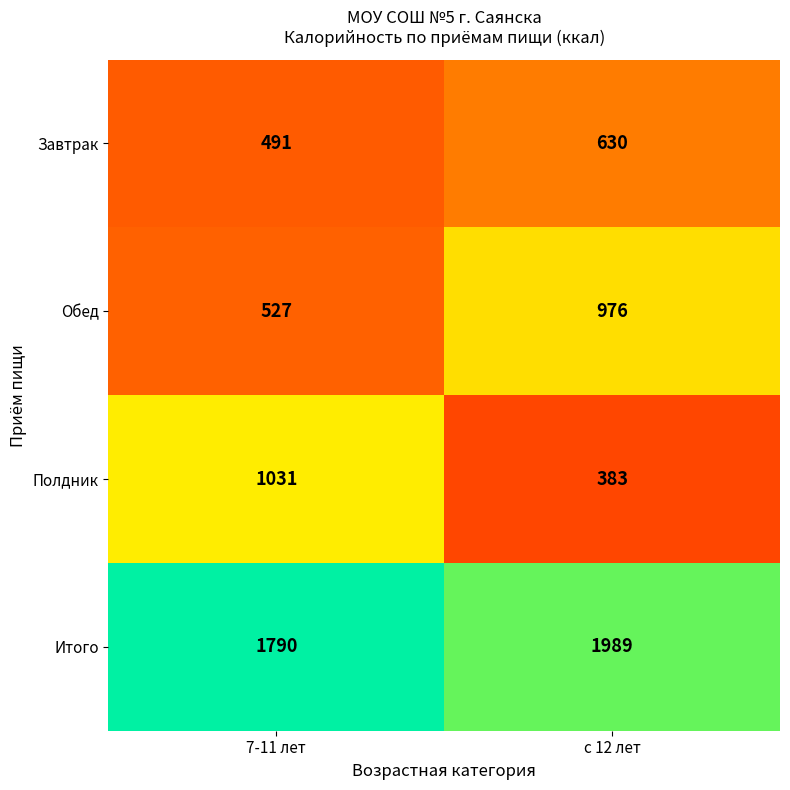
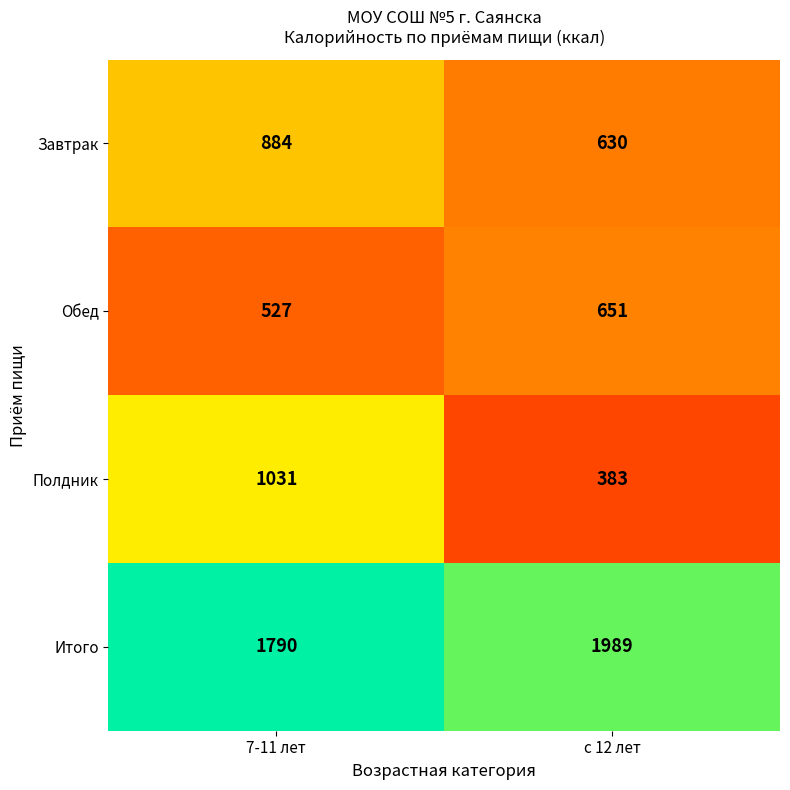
  {
    "Завтрак": {
-     "7-11 лет": 491,
+     "7-11 лет": 884,
      "с 12 лет": 630
    },
    "Обед": {
      "7-11 лет": 527,
-     "с 12 лет": 976
+     "с 12 лет": 651
    },
    "Полдник": {
      "7-11 лет": 1031,
      "с 12 лет": 383
    },
    "Итого": {
      "7-11 лет": 1790,
      "с 12 лет": 1989
    }
  }
